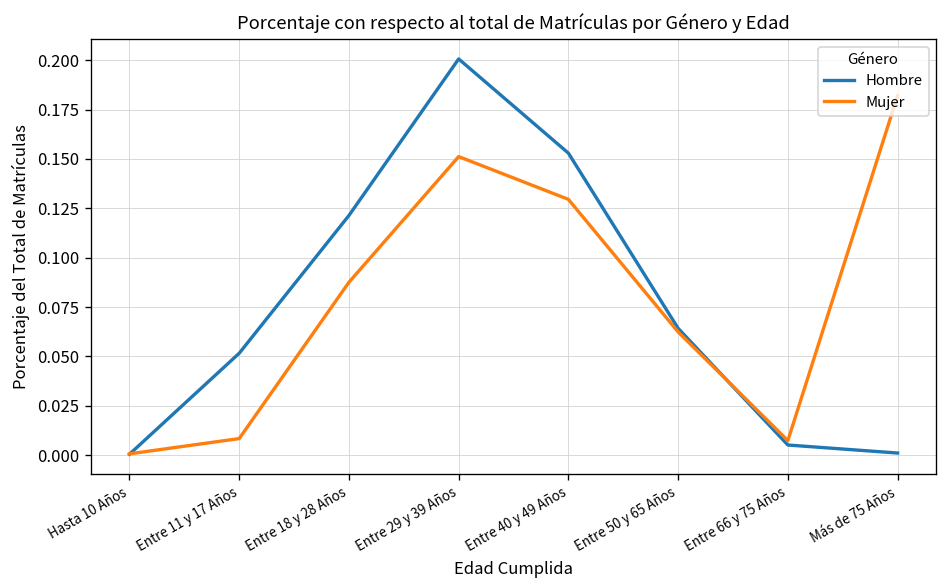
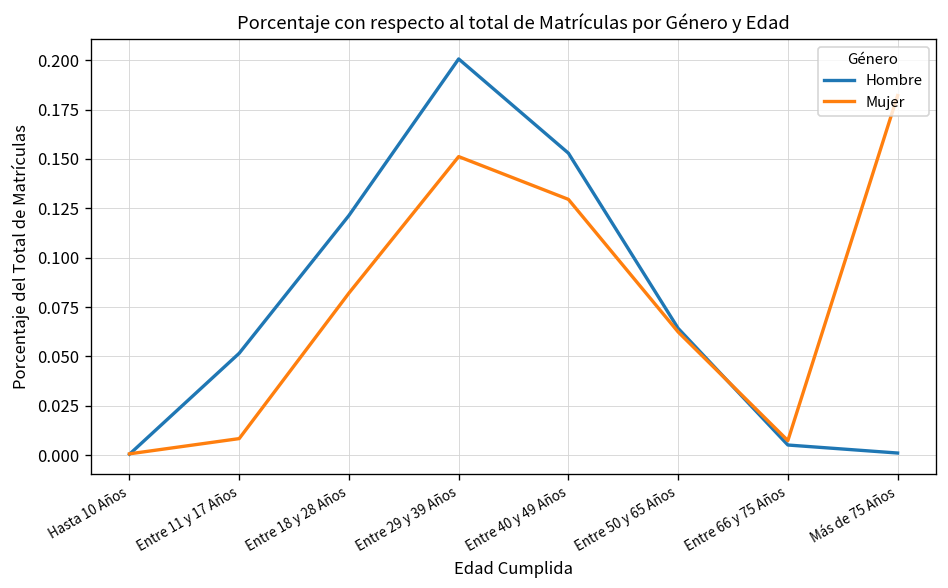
  {
    "Hombre": {
      "Entre 11 y 17 Años": 0.052,
      "Entre 18 y 28 Años": 0.121,
      "Entre 29 y 39 Años": 0.201,
      "Entre 40 y 49 Años": 0.153,
      "Entre 50 y 65 Años": 0.064,
      "Entre 66 y 75 Años": 0.005,
      "Más de 75 Años": 0.001
    },
    "Mujer": {
      "Entre 11 y 17 Años": 0.008,
-     "Entre 18 y 28 Años": 0.088,
+     "Entre 18 y 28 Años": 0.082,
      "Entre 29 y 39 Años": 0.151,
      "Entre 40 y 49 Años": 0.130,
      "Entre 50 y 65 Años": 0.062,
      "Entre 66 y 75 Años": 0.007
    }
  }
